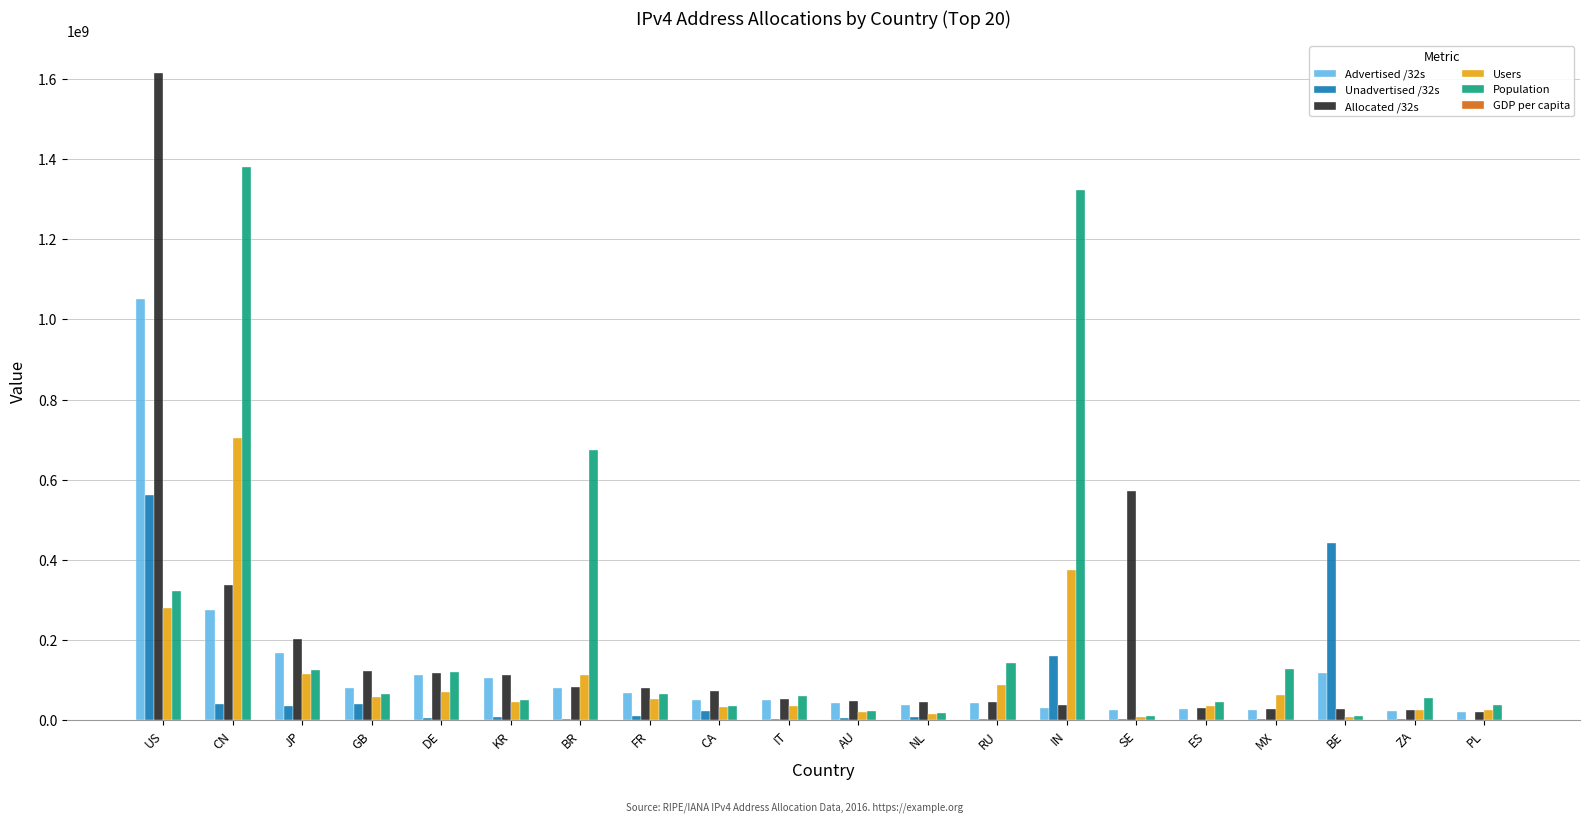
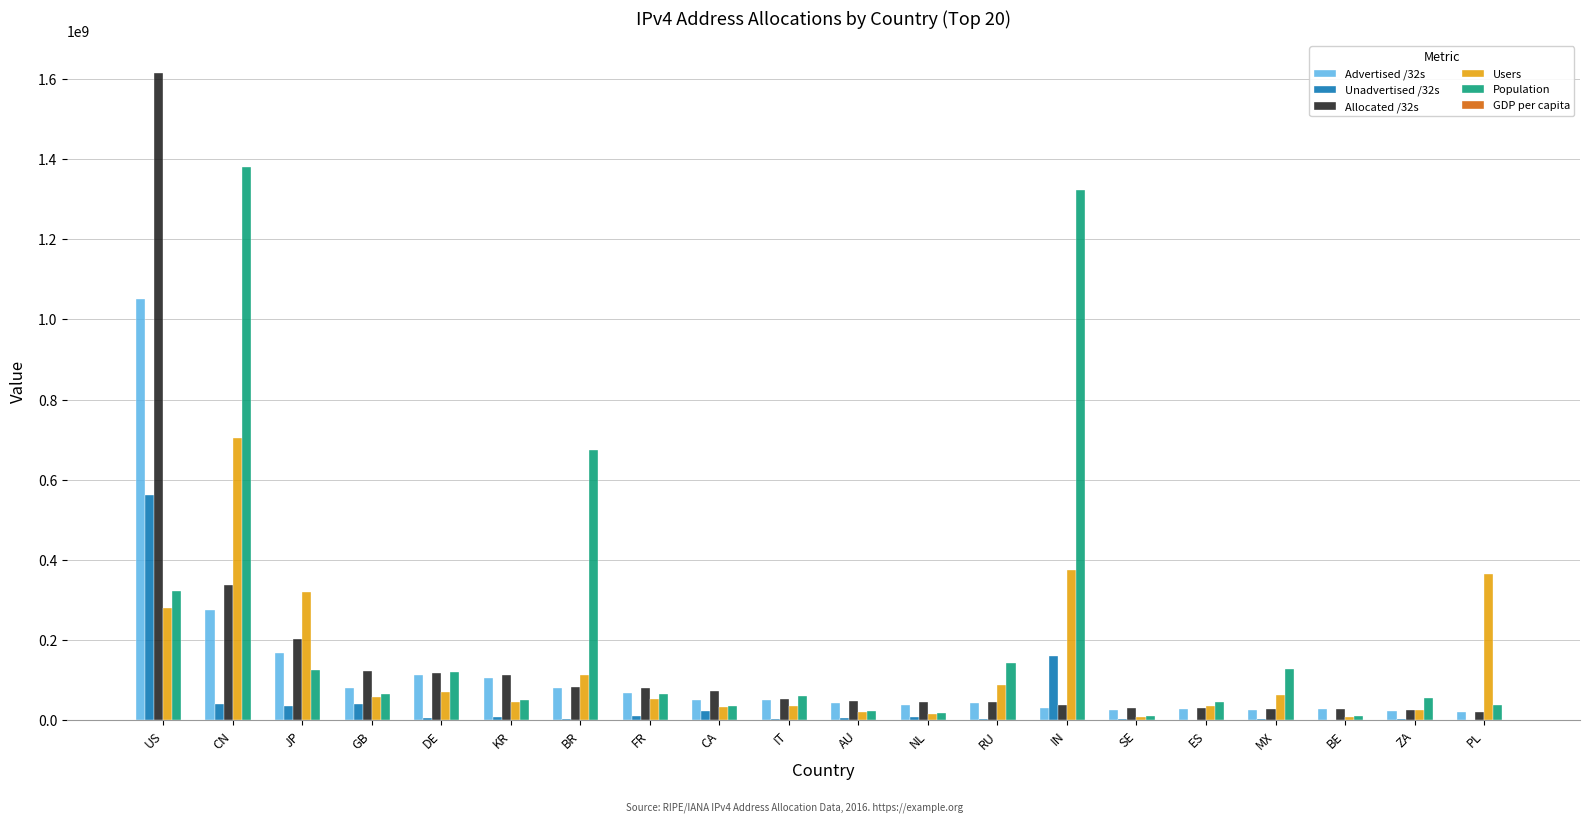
  {
    "Advertised /32s": {
      "US": 1050000000,
      "CN": 270000000,
      "JP": 170000000,
      "GB": 80000000,
      "DE": 110000000,
      "KR": 100000000,
      "BR": 80000000,
      "FR": 70000000,
      "CA": 50000000,
      "IT": 50000000,
      "AU": 40000000,
      "NL": 40000000,
      "RU": 40000000,
      "IN": 30000000,
      "SE": 30000000,
      "ES": 30000000,
      "MX": 20000000,
-     "BE": 120000000,
+     "BE": 30000000,
      "ZA": 20000000,
      "PL": 20000000
    },
    "Unadvertised /32s": {
      "US": 560000000,
      "CN": 40000000,
      "JP": 40000000,
      "GB": 40000000,
      "DE": 10000000,
      "KR": 10000000,
      "FR": 10000000,
      "CA": 20000000,
      "AU": 10000000,
      "NL": 10000000,
      "IN": 160000000,
-     "BE": 440000000
+     "BE": 0
    },
    "Allocated /32s": {
      "US": 1610000000,
      "CN": 340000000,
      "JP": 200000000,
      "GB": 120000000,
      "DE": 120000000,
      "KR": 110000000,
      "BR": 80000000,
      "FR": 80000000,
      "CA": 70000000,
      "IT": 50000000,
      "AU": 50000000,
      "NL": 50000000,
      "RU": 50000000,
      "IN": 40000000,
-     "SE": 570000000,
+     "SE": 30000000,
      "ES": 30000000,
      "MX": 30000000,
      "BE": 30000000,
      "ZA": 30000000,
      "PL": 20000000
    },
    "Users": {
      "US": 280000000,
      "CN": 700000000,
-     "JP": 110000000,
+     "JP": 320000000,
      "GB": 60000000,
      "DE": 70000000,
      "KR": 50000000,
      "BR": 110000000,
      "FR": 50000000,
      "CA": 30000000,
      "IT": 30000000,
      "AU": 20000000,
      "NL": 20000000,
      "RU": 90000000,
      "IN": 370000000,
      "SE": 10000000,
      "ES": 30000000,
      "MX": 60000000,
      "BE": 10000000,
      "ZA": 30000000,
-     "PL": 30000000
+     "PL": 370000000
    },
    "Population": {
      "US": 320000000,
      "CN": 1380000000,
      "JP": 130000000,
      "GB": 60000000,
      "DE": 120000000,
      "KR": 50000000,
      "BR": 670000000,
      "FR": 60000000,
      "CA": 40000000,
      "IT": 60000000,
      "AU": 20000000,
      "NL": 20000000,
      "RU": 140000000,
      "IN": 1320000000,
      "SE": 10000000,
      "ES": 50000000,
      "MX": 130000000,
      "BE": 10000000,
      "ZA": 50000000,
      "PL": 40000000
    },
    "GDP per capita": {
      "KR": 0
    }
  }
